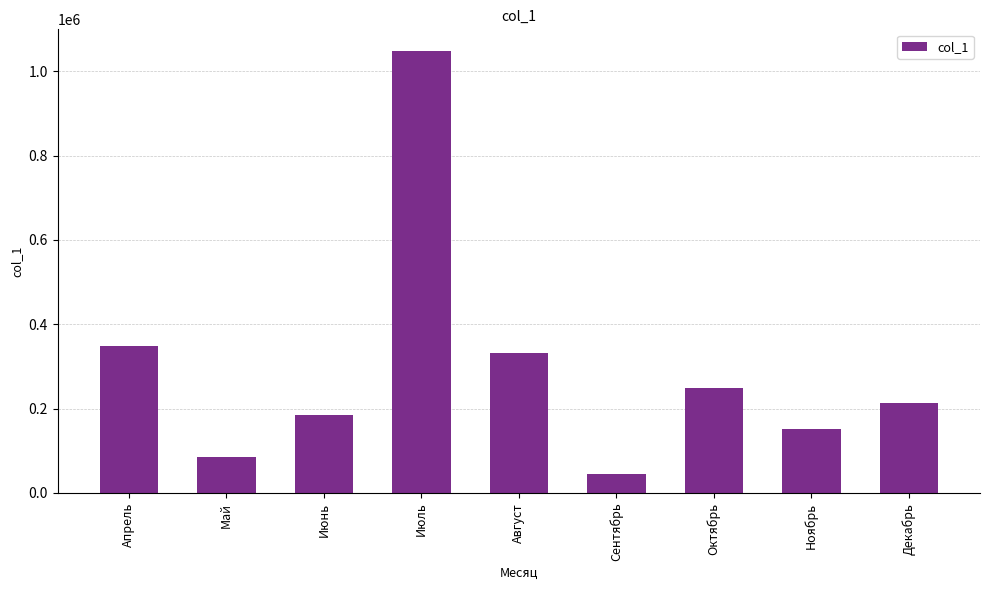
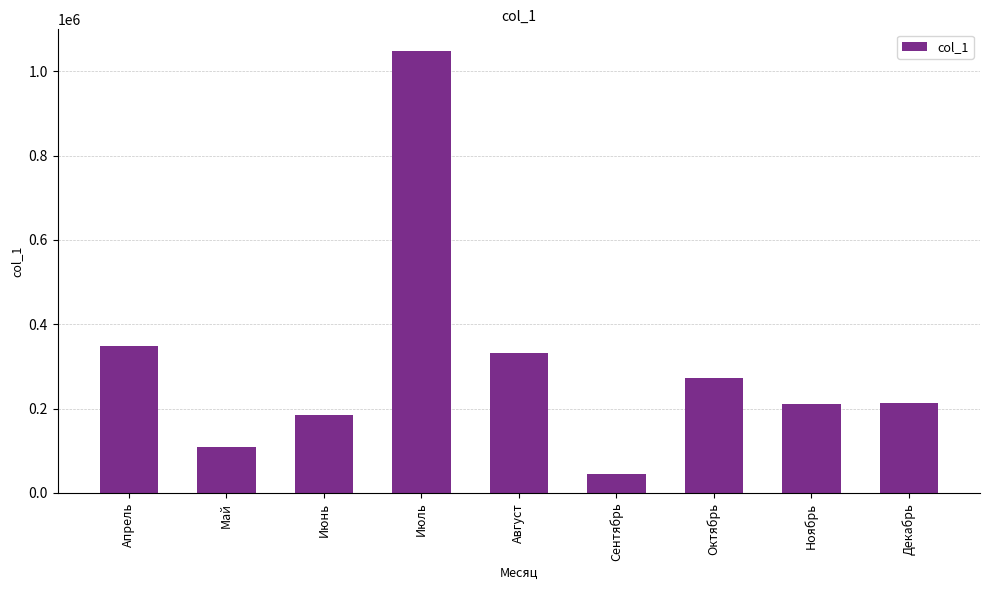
  {
    "Апрель": 350000,
-   "Май": 90000,
+   "Май": 110000,
    "Июнь": 180000,
    "Июль": 1050000,
    "Август": 330000,
    "Сентябрь": 50000,
-   "Октябрь": 250000,
-   "Ноябрь": 150000,
+   "Октябрь": 270000,
+   "Ноябрь": 210000,
    "Декабрь": 210000
  }
